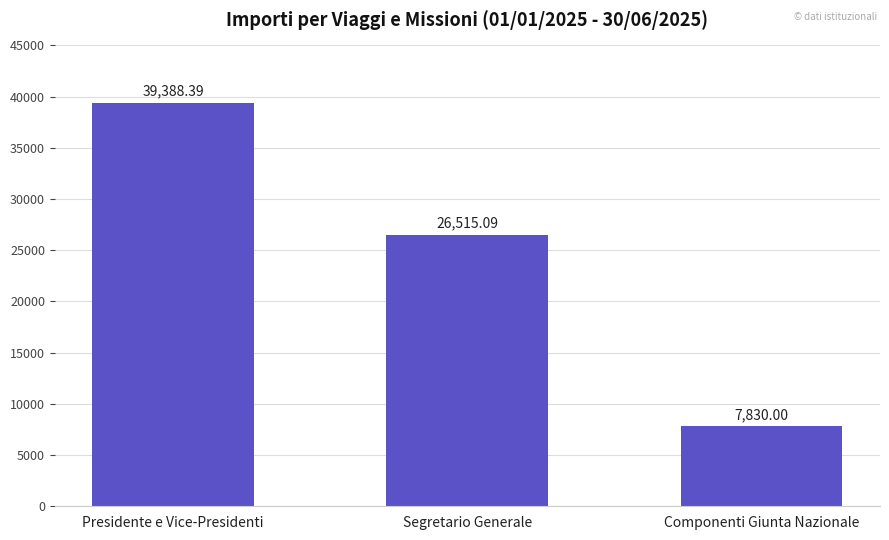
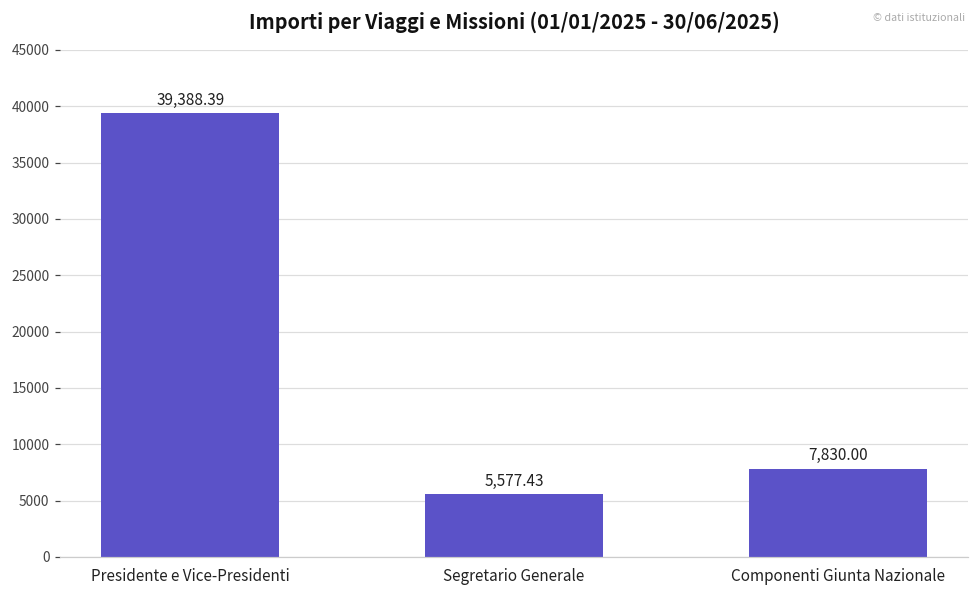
  {
    "Presidente e Vice-Presidenti": "39,388.39",
-   "Segretario Generale": "26,515.09",
+   "Segretario Generale": "5,577.43",
    "Componenti Giunta Nazionale": "7,830.00"
  }
